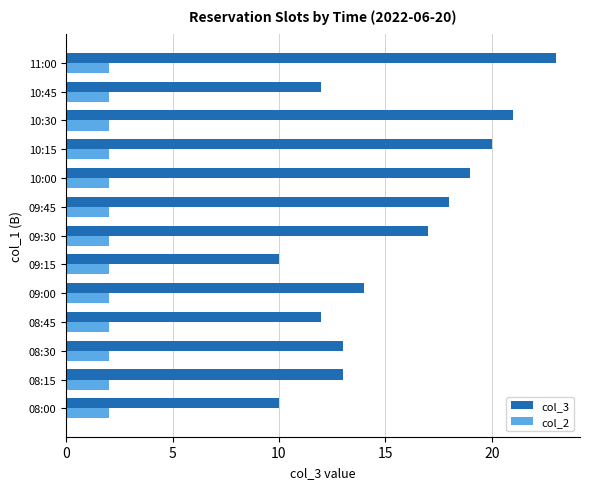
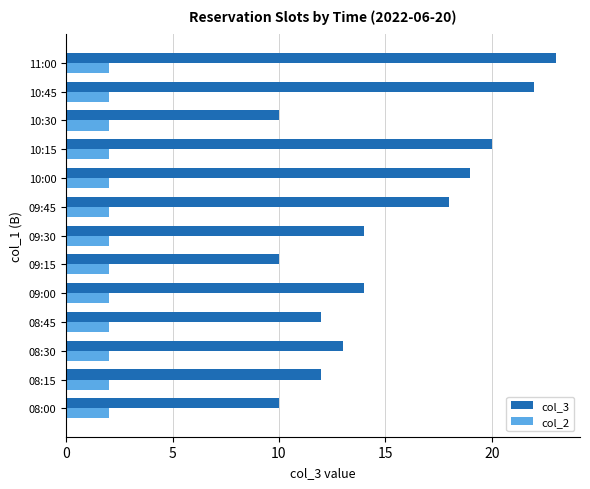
  {
    "col_3": {
      "11:00": 23,
-     "10:45": 12,
-     "10:30": 21,
+     "10:45": 22,
+     "10:30": 10,
      "10:15": 20,
      "10:00": 19,
      "09:45": 18,
-     "09:30": 17,
+     "09:30": 14,
      "09:15": 10,
      "09:00": 14,
      "08:45": 12,
      "08:30": 13,
-     "08:15": 13,
+     "08:15": 12,
      "08:00": 10
    },
    "col_2": {
      "11:00": 2,
      "10:45": 2,
      "10:30": 2,
      "10:15": 2,
      "10:00": 2,
      "09:45": 2,
      "09:30": 2,
      "09:15": 2,
      "09:00": 2,
      "08:45": 2,
      "08:30": 2,
      "08:15": 2,
      "08:00": 2
    }
  }
